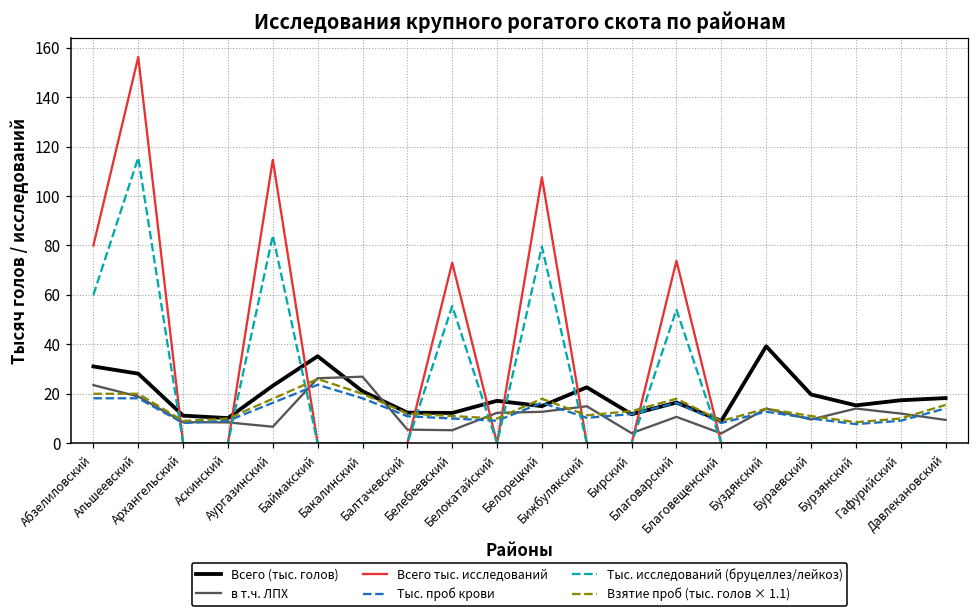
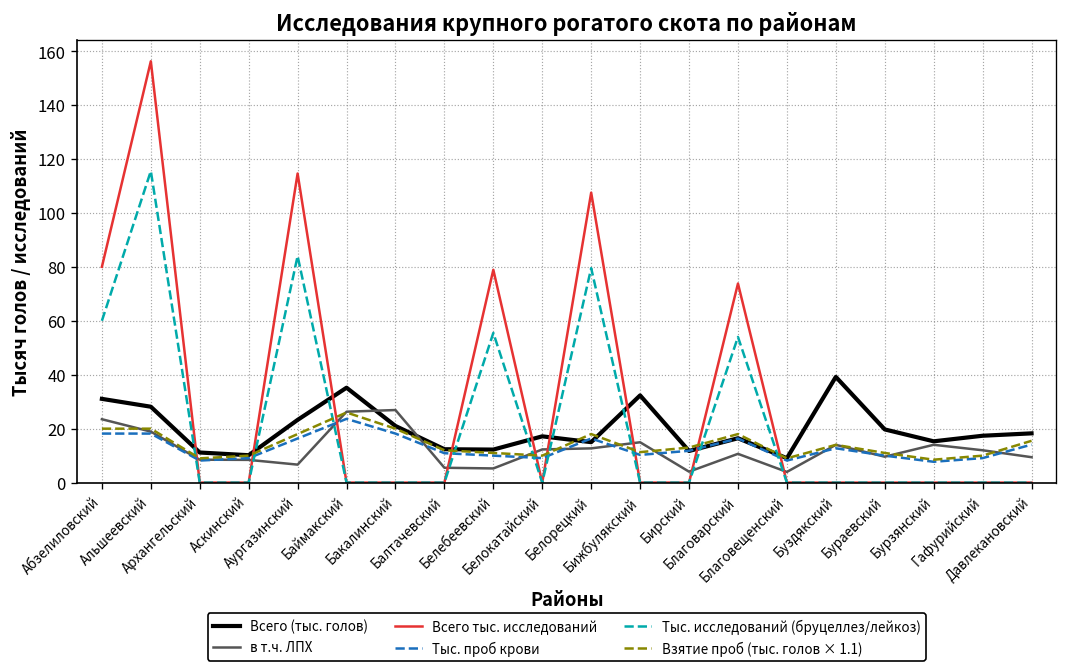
  {
    "Всего (тыс. голов)": {
      "Абзелиловский": 31,
      "Альшеевский": 28,
      "Архангельский": 11,
      "Аургазинский": 23,
      "Баймакский": 35,
      "Белебеевский": 12,
      "Белокатайский": 17,
      "Белорецкий": 15,
-     "Бижбулякский": 23,
+     "Бижбулякский": 32,
      "Буздякский": 39,
      "Бураевский": 20,
      "Бурзянский": 15,
      "Гафурийский": 17,
      "Давлекановский": 18
    },
    "в т.ч. ЛПХ": {
      "Абзелиловский": 24,
      "Аургазинский": 7,
      "Бакалинский": 27,
      "Балтачевский": 6,
      "Белебеевский": 5,
      "Белокатайский": 12,
      "Белорецкий": 13,
      "Бижбулякский": 15,
      "Бирский": 4,
      "Благоварский": 11,
      "Благовещенский": 4,
      "Бурзянский": 14,
      "Гафурийский": 12,
      "Давлекановский": 9
    },
    "Всего тыс. исследований": {
      "Абзелиловский": 80,
      "Альшеевский": 156,
      "Аургазинский": 115,
-     "Белебеевский": 73,
+     "Белебеевский": 79,
      "Белорецкий": 108,
      "Благоварский": 74
    },
    "Тыс. проб крови": {
      "Абзелиловский": 18,
      "Аургазинский": 16,
      "Баймакский": 24,
      "Бакалинский": 18,
      "Белорецкий": 16,
      "Буздякский": 13,
      "Давлекановский": 14
    },
    "Тыс. исследований (бруцеллез/лейкоз)": {
      "Абзелиловский": 60,
      "Альшеевский": 116,
      "Аургазинский": 84,
      "Белебеевский": 56,
      "Белорецкий": 80,
      "Благоварский": 54
    },
    "Взятие проб (тыс. голов × 1.1)": {
      "Абзелиловский": 20,
      "Аургазинский": 18,
      "Белорецкий": 18,
      "Бирский": 13,
      "Благоварский": 18,
      "Давлекановский": 16
    }
  }
